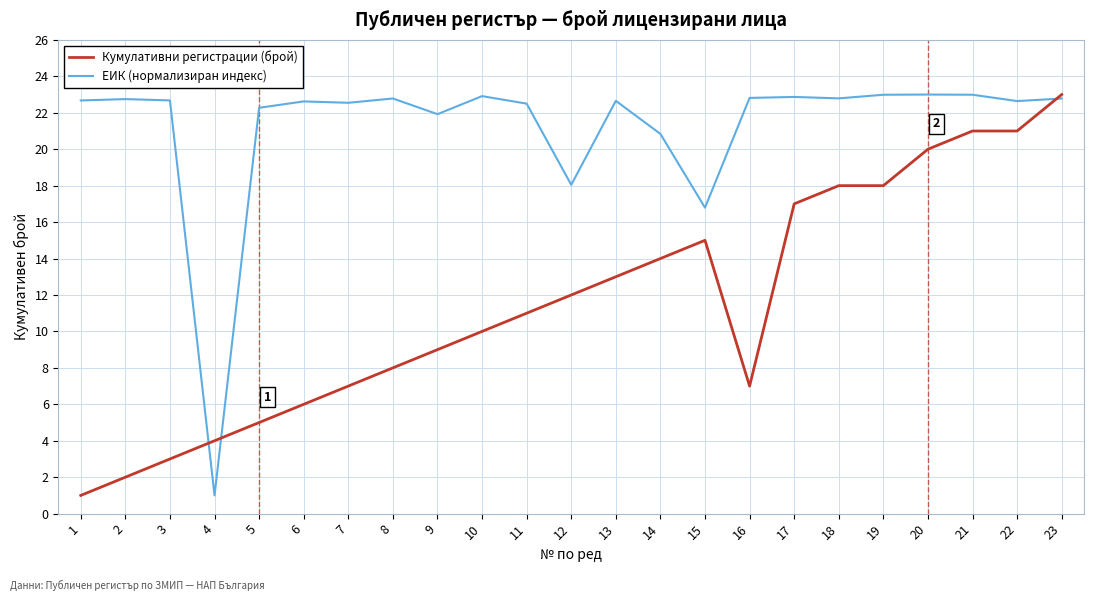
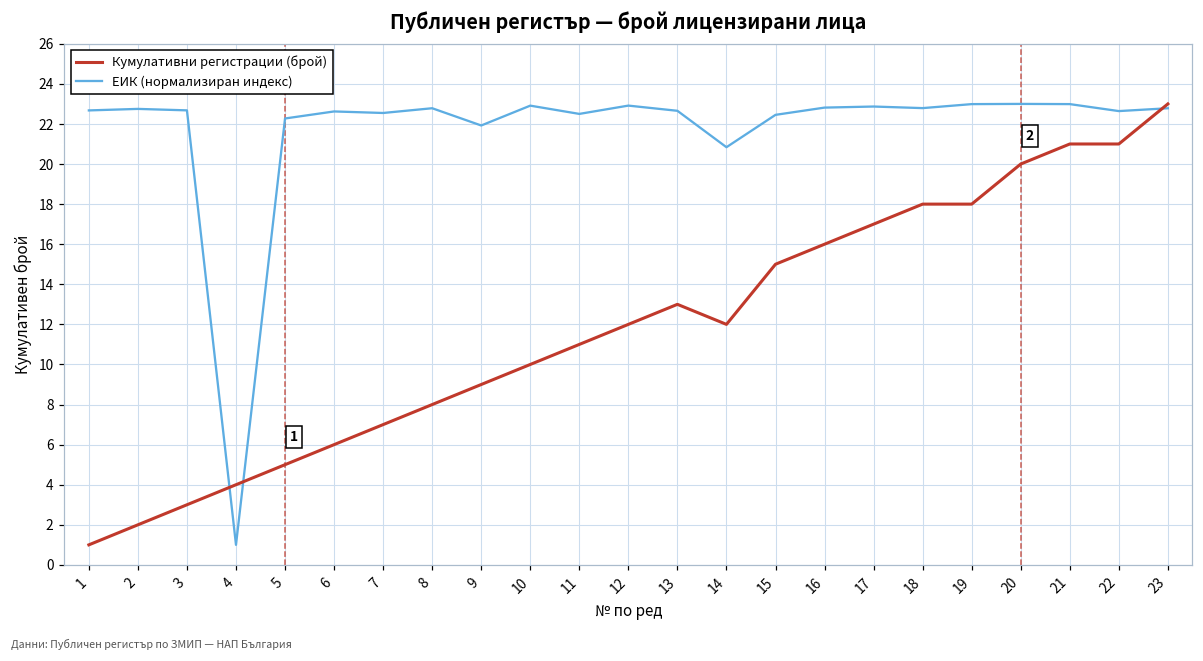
  {
    "Кумулативни регистрации (брой)": {
      "1": 1,
      "2": 2,
      "3": 3,
      "4": 4,
      "6": 6,
      "7": 7,
      "8": 8,
      "9": 9,
      "10": 10,
      "11": 11,
      "12": 12,
      "13": 13,
-     "14": 14,
+     "14": 12,
      "15": 15,
-     "16": 7,
+     "16": 16,
      "17": 17,
      "18": 18,
      "19": 18,
      "21": 21,
      "22": 21,
      "23": 23
    },
    "ЕИК (нормализиран индекс)": {
      "1": 22.7,
      "2": 22.8,
      "3": 22.7,
      "4": 1.0,
      "5": 22.3,
      "6": 22.6,
      "7": 22.5,
      "8": 22.8,
      "9": 21.9,
      "10": 22.9,
      "11": 22.5,
-     "12": 18.0,
+     "12": 22.9,
      "13": 22.7,
      "14": 20.8,
-     "15": 16.8,
+     "15": 22.5,
      "16": 22.8,
      "17": 22.9,
      "18": 22.8,
      "19": 23.0,
      "20": 23.0,
      "21": 23.0,
      "22": 22.6,
      "23": 22.8
    }
  }
